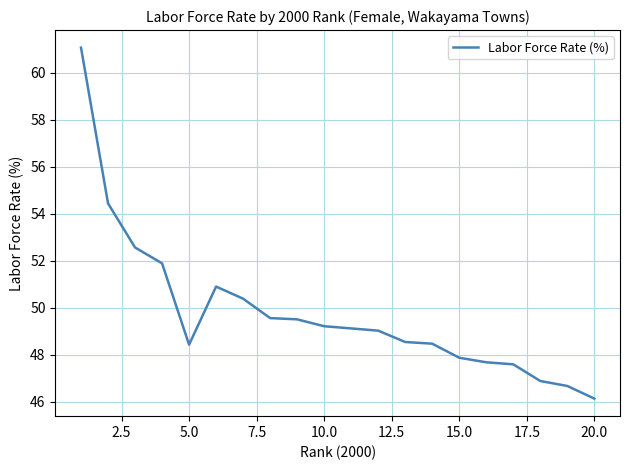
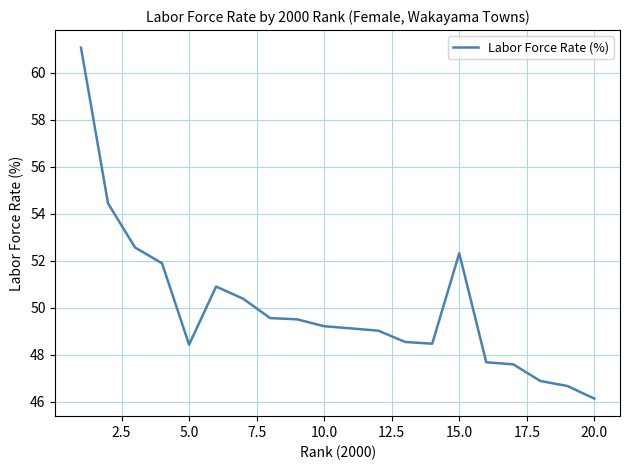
  {
    "5.0": 48.4,
    "10.0": 49.2,
-   "15.0": 47.9,
+   "15.0": 52.3,
    "20.0": 46.1
  }
